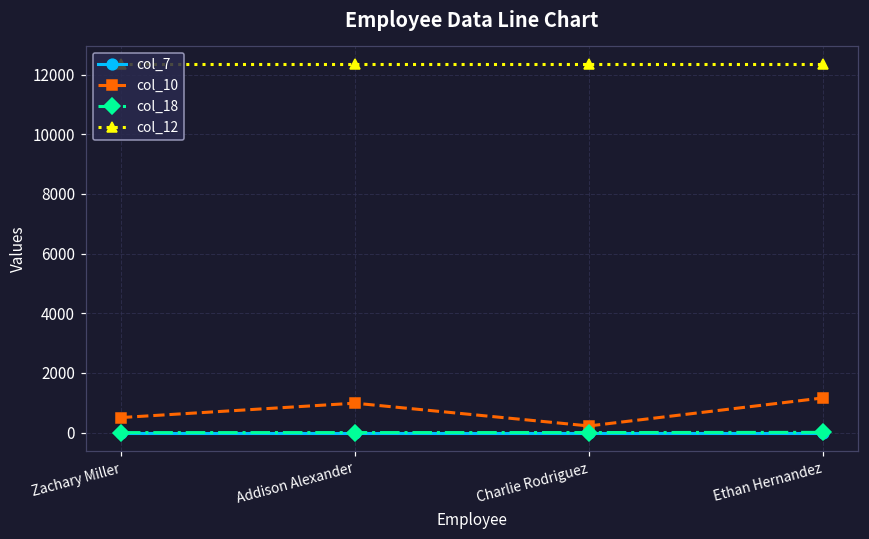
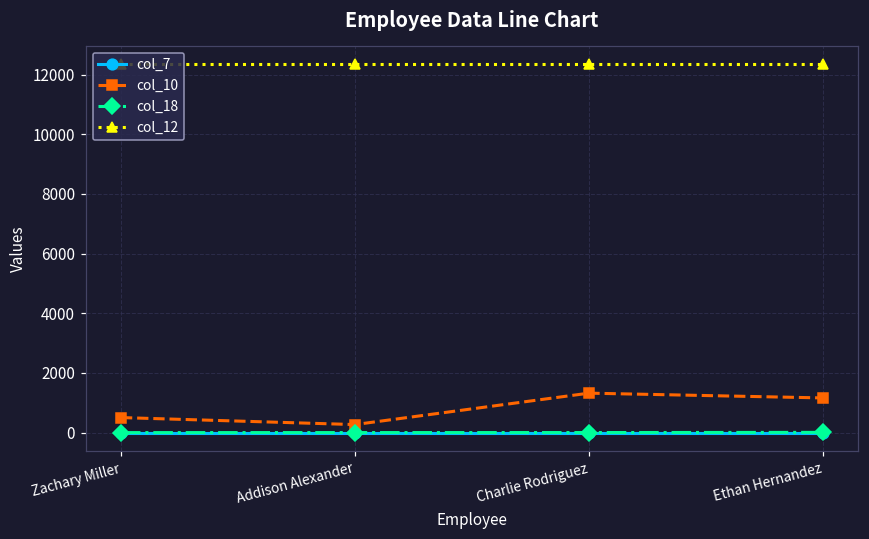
  {
    "col_18": {
      "Zachary Miller": 0,
      "Addison Alexander": 0,
      "Charlie Rodriguez": 0,
      "Ethan Hernandez": 0
    },
    "col_10": {
      "Zachary Miller": 500,
-     "Addison Alexander": 1000,
-     "Charlie Rodriguez": 200,
+     "Addison Alexander": 300,
+     "Charlie Rodriguez": 1300,
      "Ethan Hernandez": 1200
    },
    "col_12": {
      "Addison Alexander": 12300,
      "Charlie Rodriguez": 12300,
      "Ethan Hernandez": 12300
    }
  }
